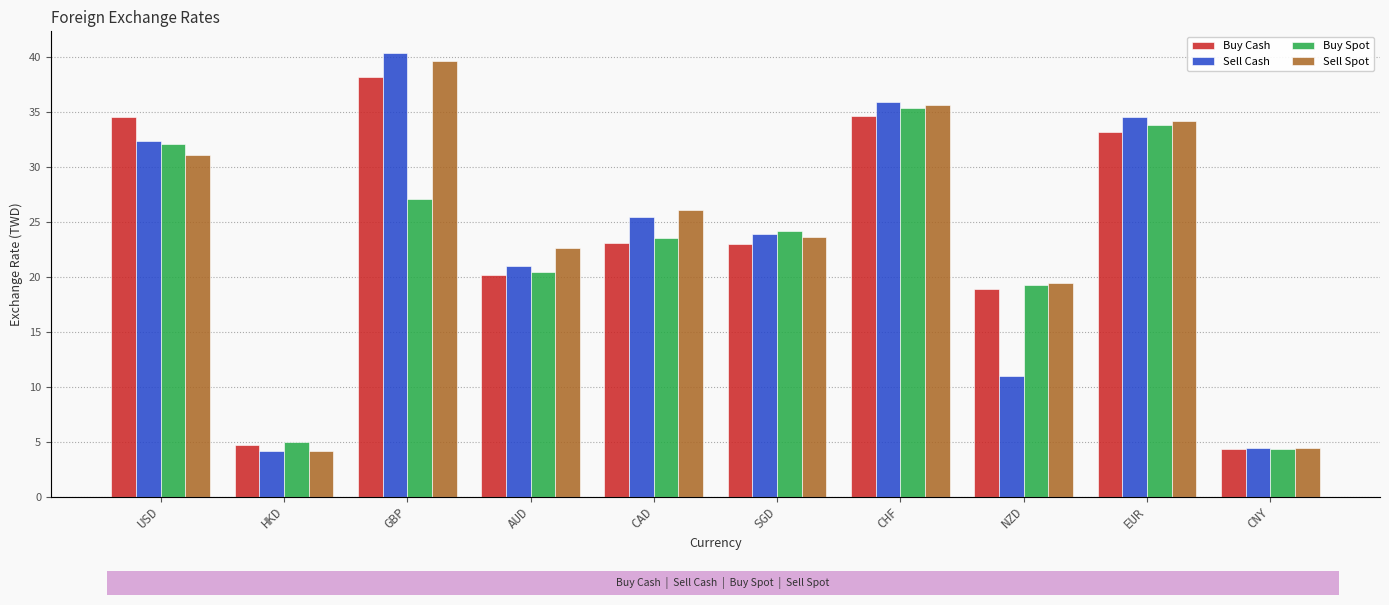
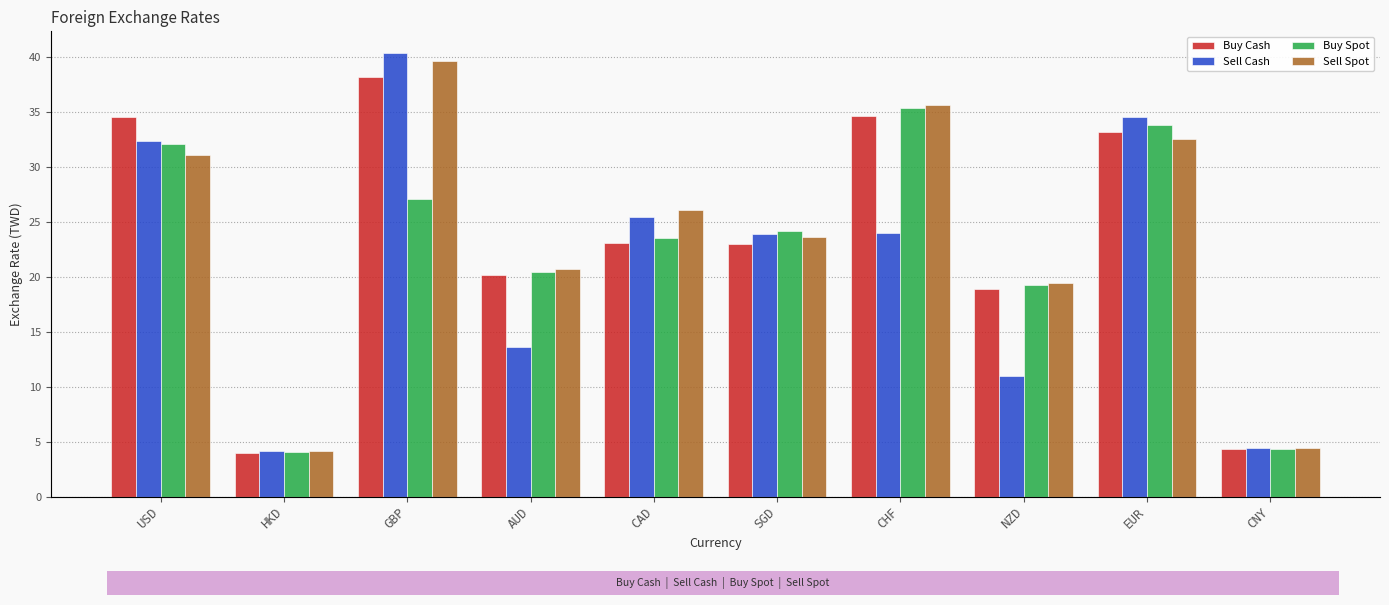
  {
    "Buy Cash": {
      "USD": 34.5,
-     "HKD": 4.7,
+     "HKD": 4.0,
      "GBP": 38.2,
      "AUD": 20.2,
      "CAD": 23.1,
      "SGD": 23.0,
      "CHF": 34.7,
      "NZD": 18.9,
      "EUR": 33.2,
      "CNY": 4.3
    },
    "Sell Cash": {
      "USD": 32.4,
      "HKD": 4.2,
      "GBP": 40.3,
-     "AUD": 21.0,
+     "AUD": 13.6,
      "CAD": 25.5,
      "SGD": 23.9,
-     "CHF": 35.9,
+     "CHF": 24.0,
      "NZD": 11.0,
      "EUR": 34.6,
      "CNY": 4.5
    },
    "Buy Spot": {
      "USD": 32.1,
-     "HKD": 5.0,
+     "HKD": 4.1,
      "GBP": 27.1,
      "AUD": 20.5,
      "CAD": 23.5,
      "SGD": 24.2,
      "CHF": 35.4,
      "NZD": 19.2,
      "EUR": 33.8,
      "CNY": 4.4
    },
    "Sell Spot": {
      "USD": 31.1,
      "HKD": 4.1,
      "GBP": 39.6,
-     "AUD": 22.6,
+     "AUD": 20.7,
      "CAD": 26.1,
      "SGD": 23.7,
      "CHF": 35.6,
      "NZD": 19.4,
-     "EUR": 34.2,
+     "EUR": 32.6,
      "CNY": 4.4
    }
  }
